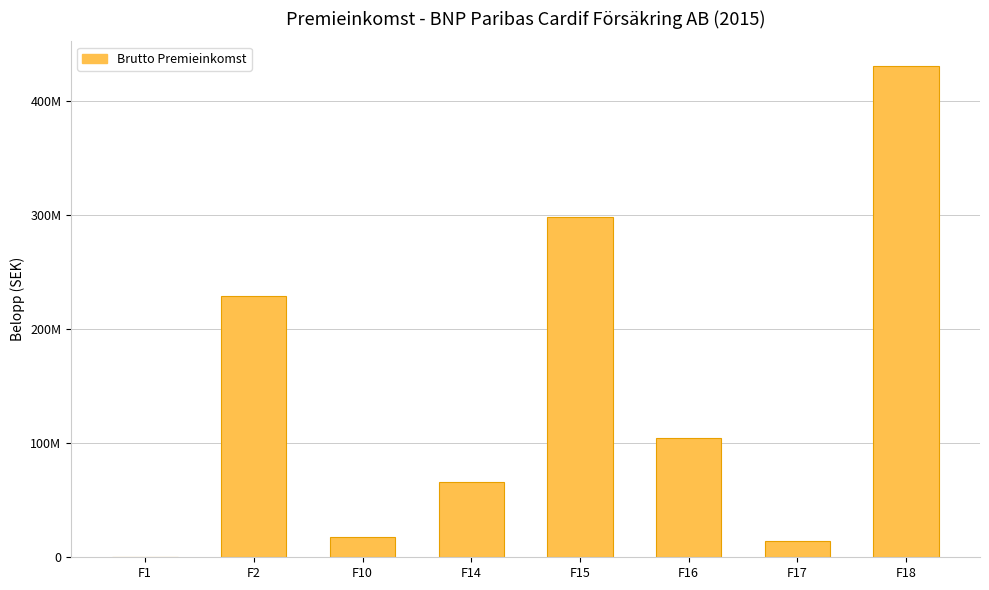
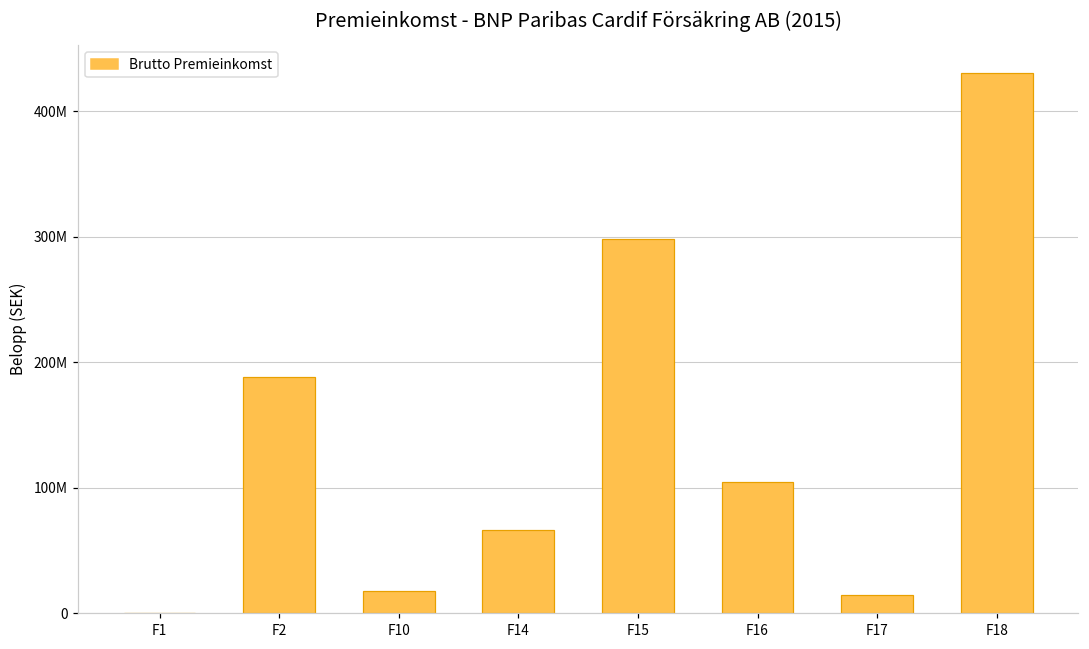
  {
    "F1": 0,
-   "F2": 230000000,
+   "F2": 188000000,
    "F10": 18000000,
    "F14": 66000000,
    "F15": 298000000,
    "F16": 104000000,
    "F17": 14000000,
    "F18": 431000000
  }
